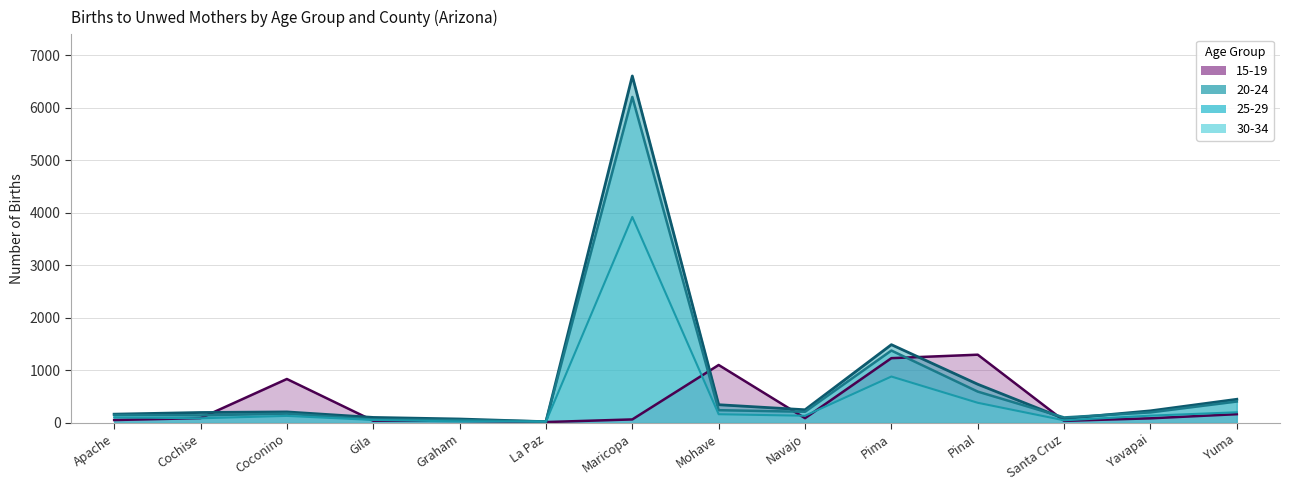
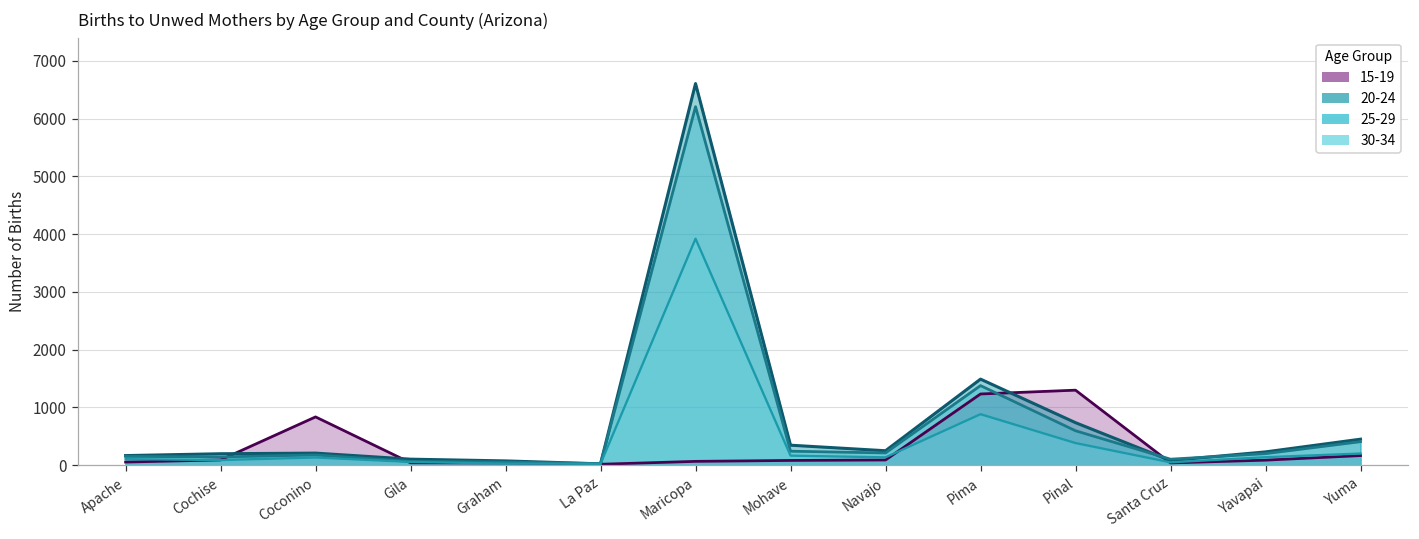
  {
    "15-19": {
      "Apache": 100,
      "Coconino": 800,
      "Maricopa": 100,
-     "Mohave": 1100,
+     "Mohave": 100,
      "Pima": 1200,
      "Pinal": 1300,
      "Yavapai": 100
    }
  }
